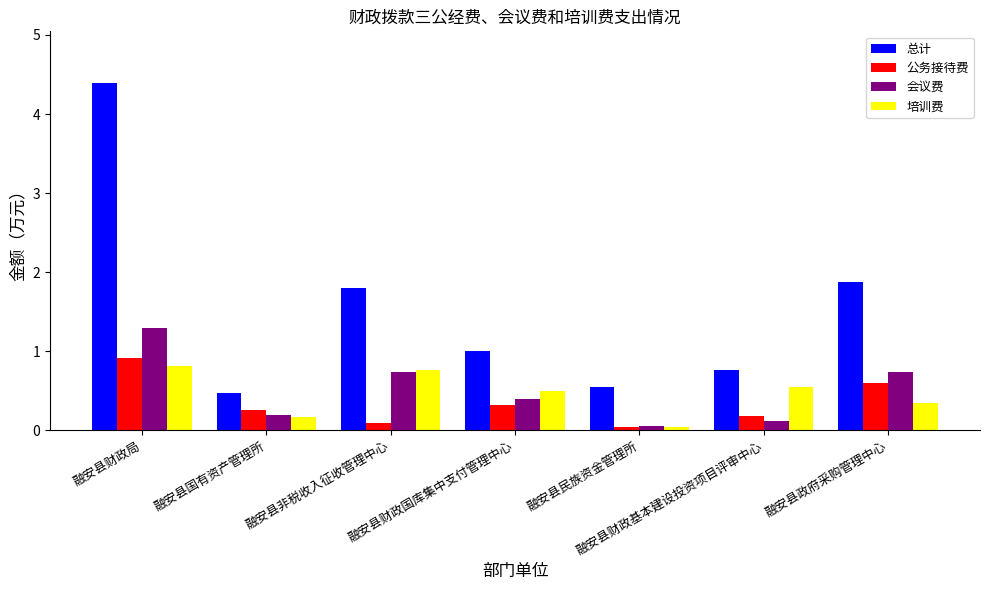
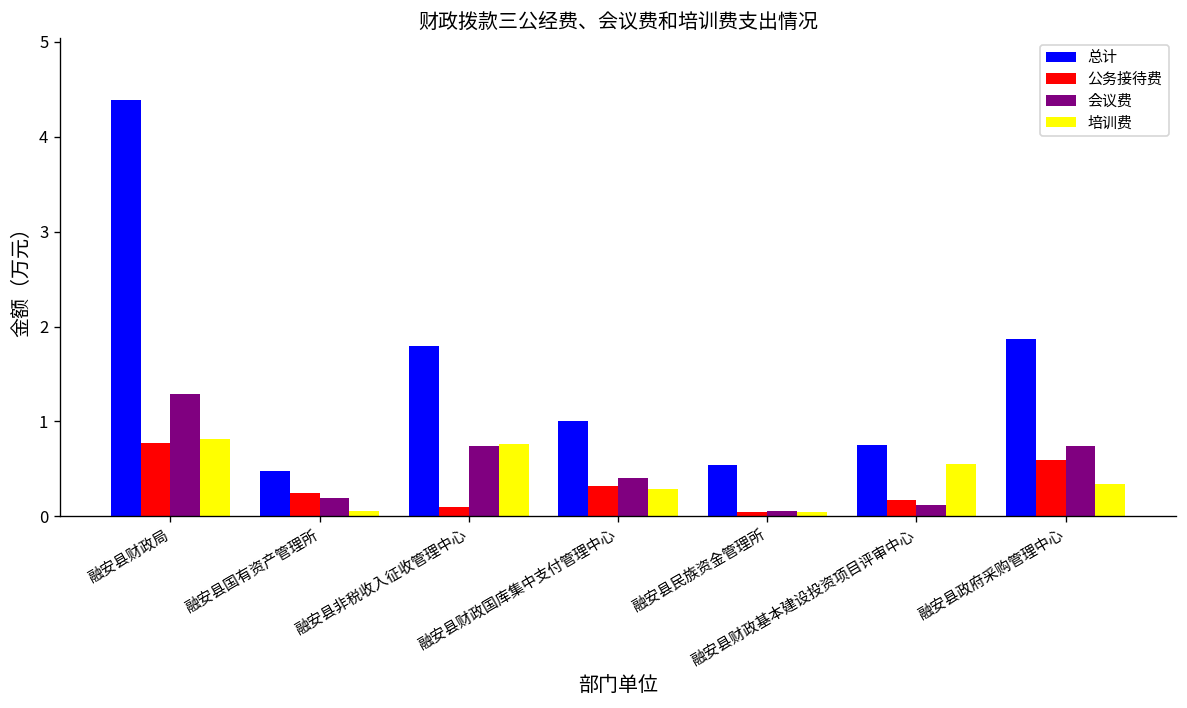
  {
    "总计": {
      "融安县财政局": 4.4,
      "融安县国有资产管理所": 0.5,
      "融安县非税收入征收管理中心": 1.8,
      "融安县财政国库集中支付管理中心": 1.0,
      "融安县民族资金管理所": 0.5,
      "融安县财政基本建设投资项目评审中心": 0.8,
      "融安县政府采购管理中心": 1.9
    },
    "公务接待费": {
-     "融安县财政局": 0.9,
+     "融安县财政局": 0.8,
      "融安县国有资产管理所": 0.3,
      "融安县非税收入征收管理中心": 0.1,
      "融安县财政国库集中支付管理中心": 0.3,
      "融安县民族资金管理所": 0.0,
      "融安县财政基本建设投资项目评审中心": 0.2,
      "融安县政府采购管理中心": 0.6
    },
    "会议费": {
      "融安县财政局": 1.3,
      "融安县国有资产管理所": 0.2,
      "融安县非税收入征收管理中心": 0.7,
      "融安县财政国库集中支付管理中心": 0.4,
      "融安县民族资金管理所": 0.1,
      "融安县财政基本建设投资项目评审中心": 0.1,
      "融安县政府采购管理中心": 0.7
    },
    "培训费": {
      "融安县财政局": 0.8,
-     "融安县国有资产管理所": 0.2,
+     "融安县国有资产管理所": 0.1,
      "融安县非税收入征收管理中心": 0.8,
-     "融安县财政国库集中支付管理中心": 0.5,
+     "融安县财政国库集中支付管理中心": 0.3,
      "融安县民族资金管理所": 0.0,
      "融安县财政基本建设投资项目评审中心": 0.6,
      "融安县政府采购管理中心": 0.3
    }
  }
